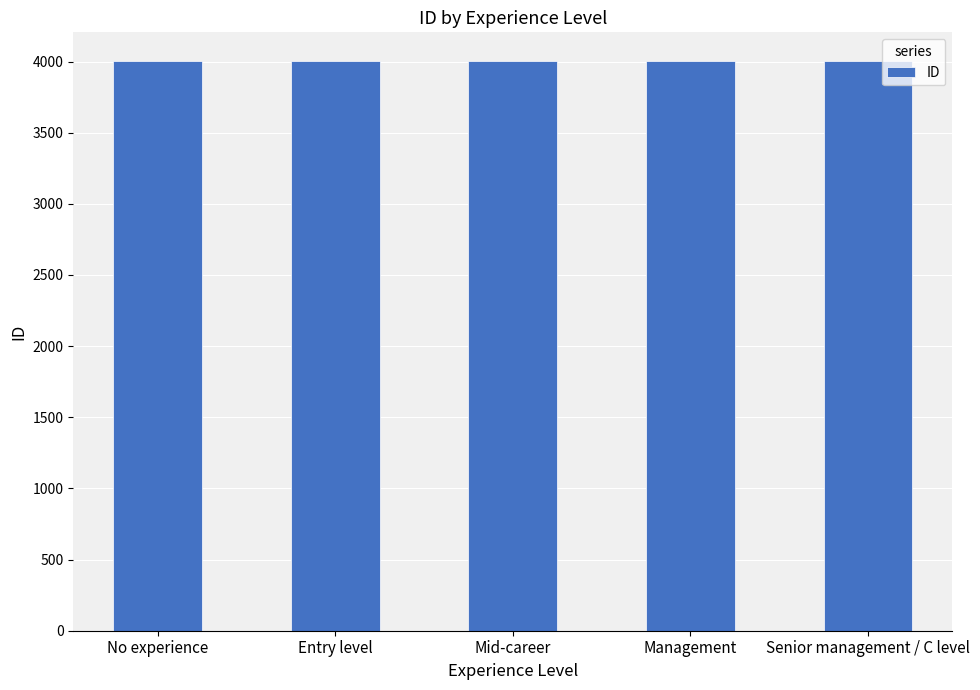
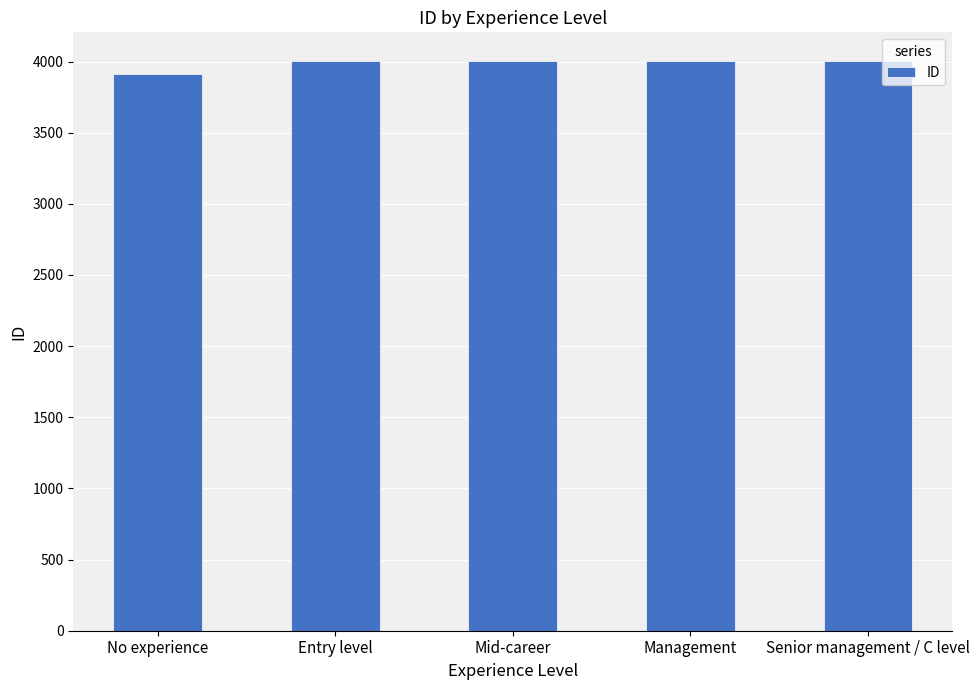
  {
-   "No experience": 4000,
+   "No experience": 3920,
    "Entry level": 4000,
    "Mid-career": 4000,
    "Management": 4000,
    "Senior management / C level": 4010
  }
